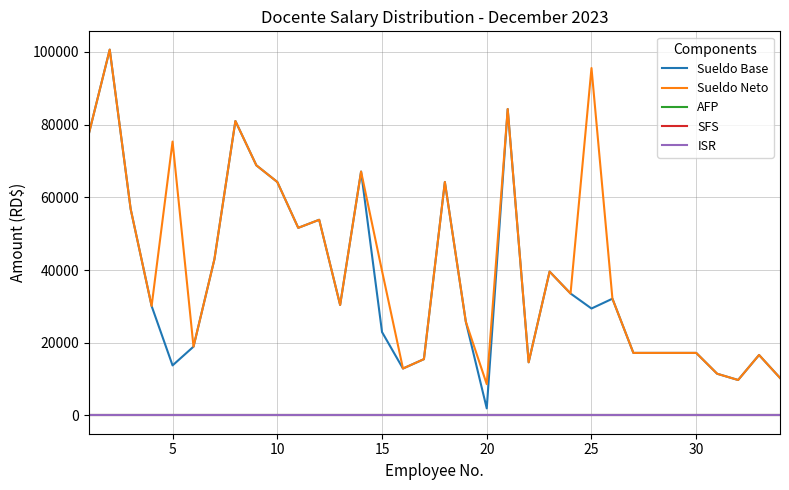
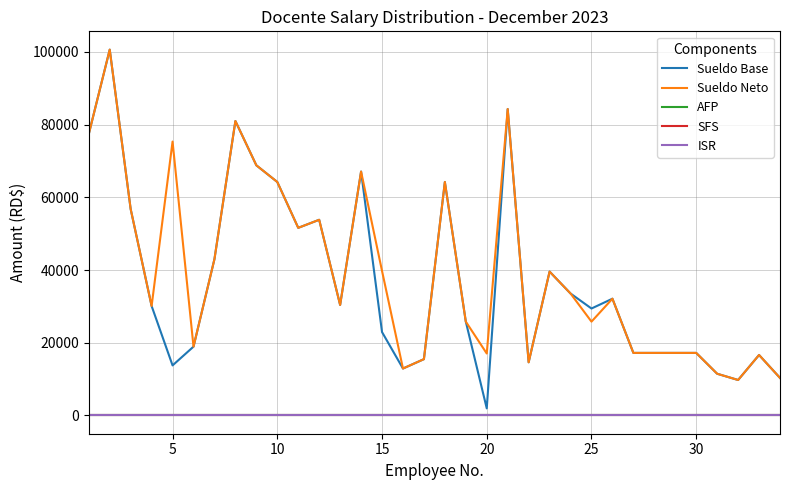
  {
    "Sueldo Base": {
      "5": 14000,
      "15": 23000,
      "20": 2000,
      "25": 29000
    },
    "Sueldo Neto": {
      "5": 75000,
      "15": 40000,
-     "20": 9000,
-     "25": 96000
+     "20": 17000,
+     "25": 26000
    },
    "ISR": {
      "5": 0,
      "10": 0,
      "15": 0,
      "20": 0,
      "25": 0,
      "30": 0
    }
  }
